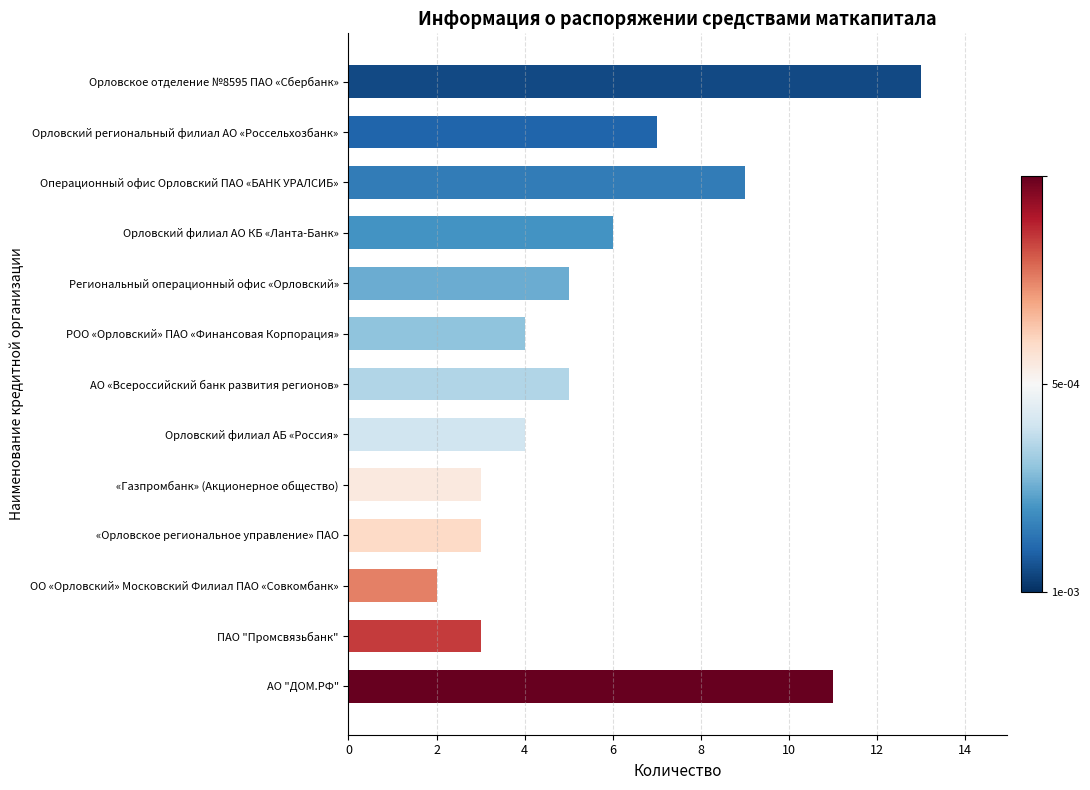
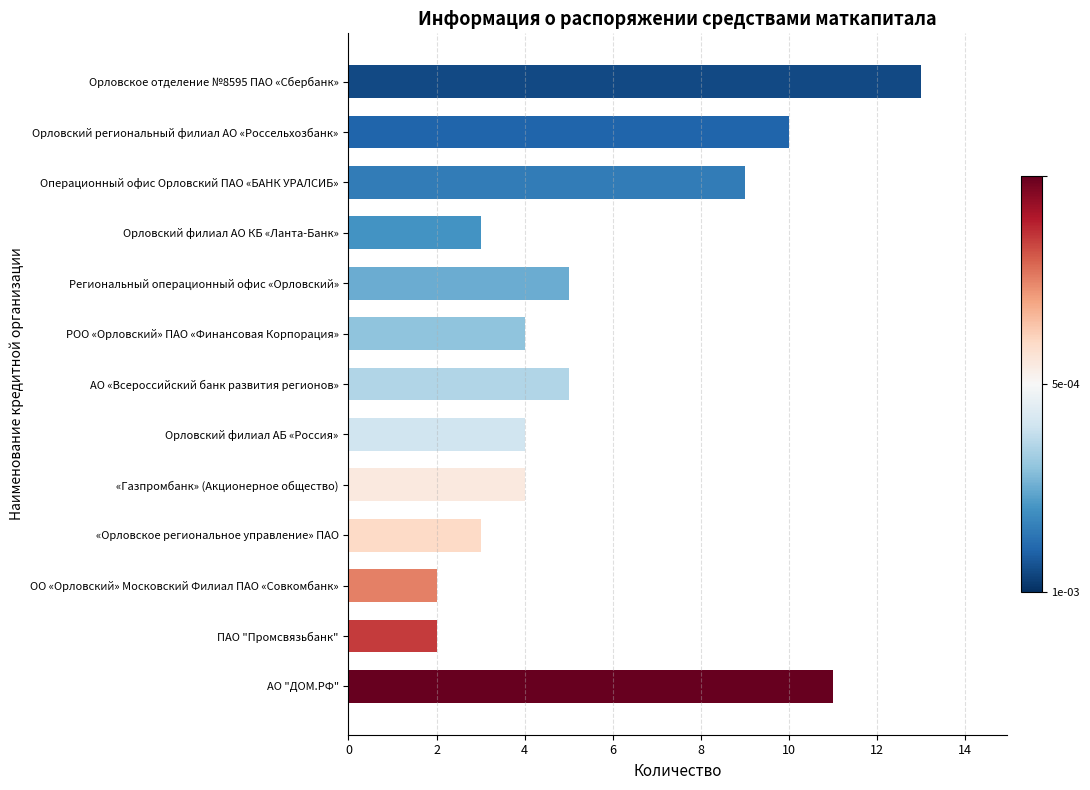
  {
    "Орловское отделение №8595 ПАО «Сбербанк»": 13,
-   "Орловский региональный филиал АО «Россельхозбанк»": 7,
+   "Орловский региональный филиал АО «Россельхозбанк»": 10,
    "Операционный офис Орловский ПАО «БАНК УРАЛСИБ»": 9,
-   "Орловский филиал АО КБ «Ланта-Банк»": 6,
+   "Орловский филиал АО КБ «Ланта-Банк»": 3,
    "Региональный операционный офис «Орловский»": 5,
    "РОО «Орловский» ПАО «Финансовая Корпорация»": 4,
    "АО «Всероссийский банк развития регионов»": 5,
    "Орловский филиал АБ «Россия»": 4,
-   "«Газпромбанк» (Акционерное общество)": 3,
+   "«Газпромбанк» (Акционерное общество)": 4,
    "«Орловское региональное управление» ПАО": 3,
    "ОО «Орловский» Московский Филиал ПАО «Совкомбанк»": 2,
-   "ПАО \"Промсвязьбанк\"": 3,
+   "ПАО \"Промсвязьбанк\"": 2,
    "АО \"ДОМ.РФ\"": 11
  }
